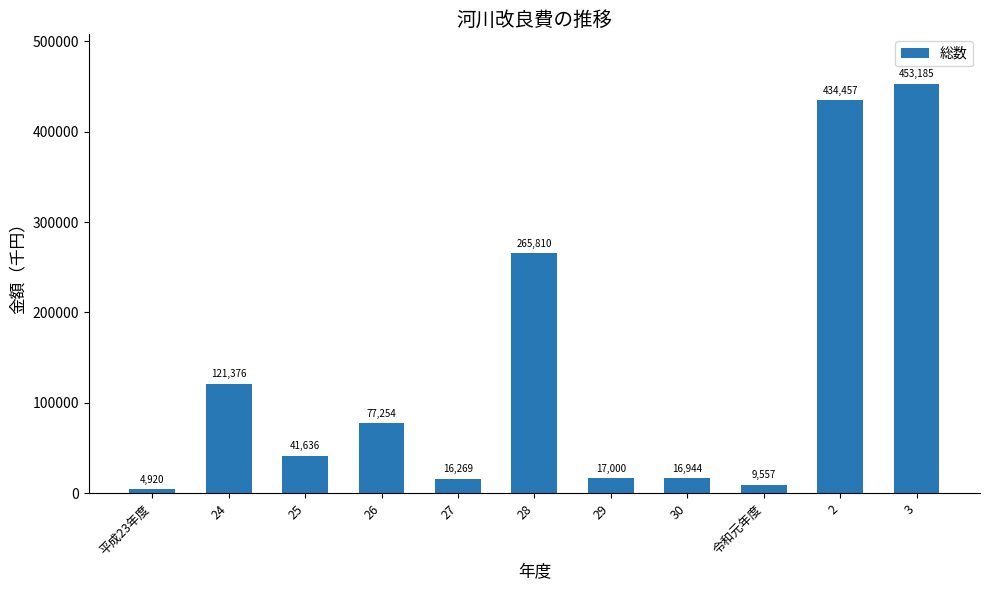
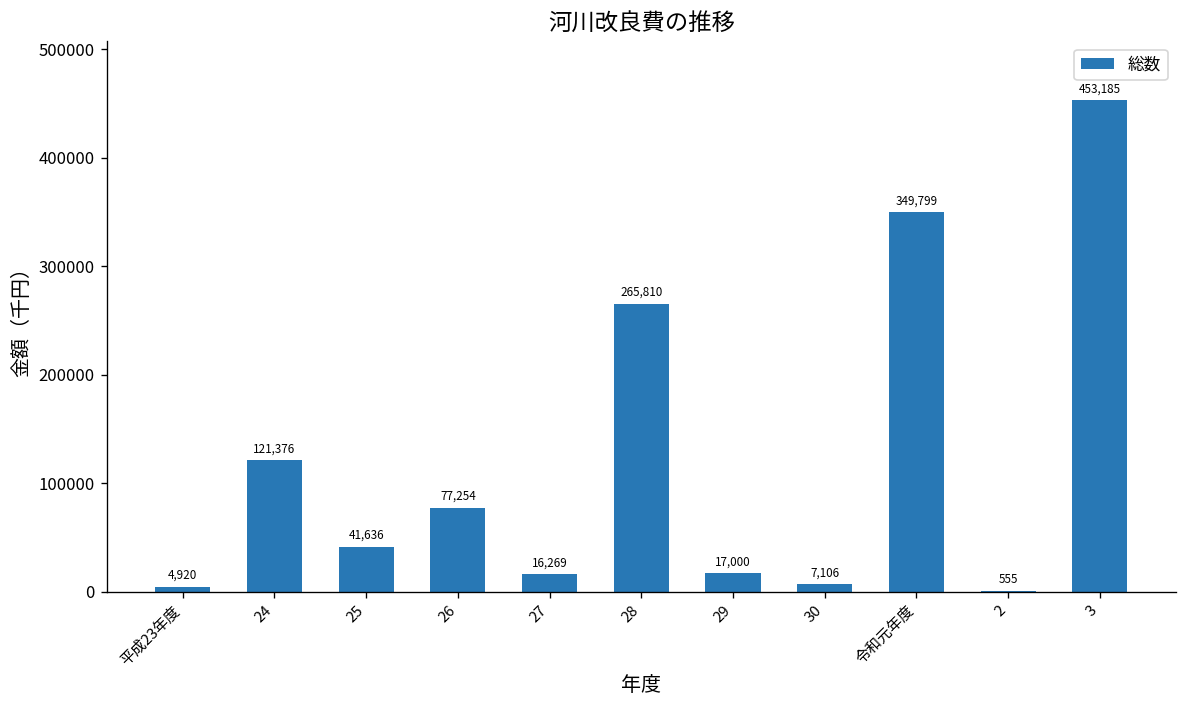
  {
    "平成23年度": "4,920",
    "24": "121,376",
    "25": "41,636",
    "26": "77,254",
    "27": "16,269",
    "28": "265,810",
    "29": "17,000",
-   "30": "16,944",
-   "令和元年度": "9,557",
-   "2": "434,457",
+   "30": "7,106",
+   "令和元年度": "349,799",
+   "2": "555",
    "3": "453,185"
  }
